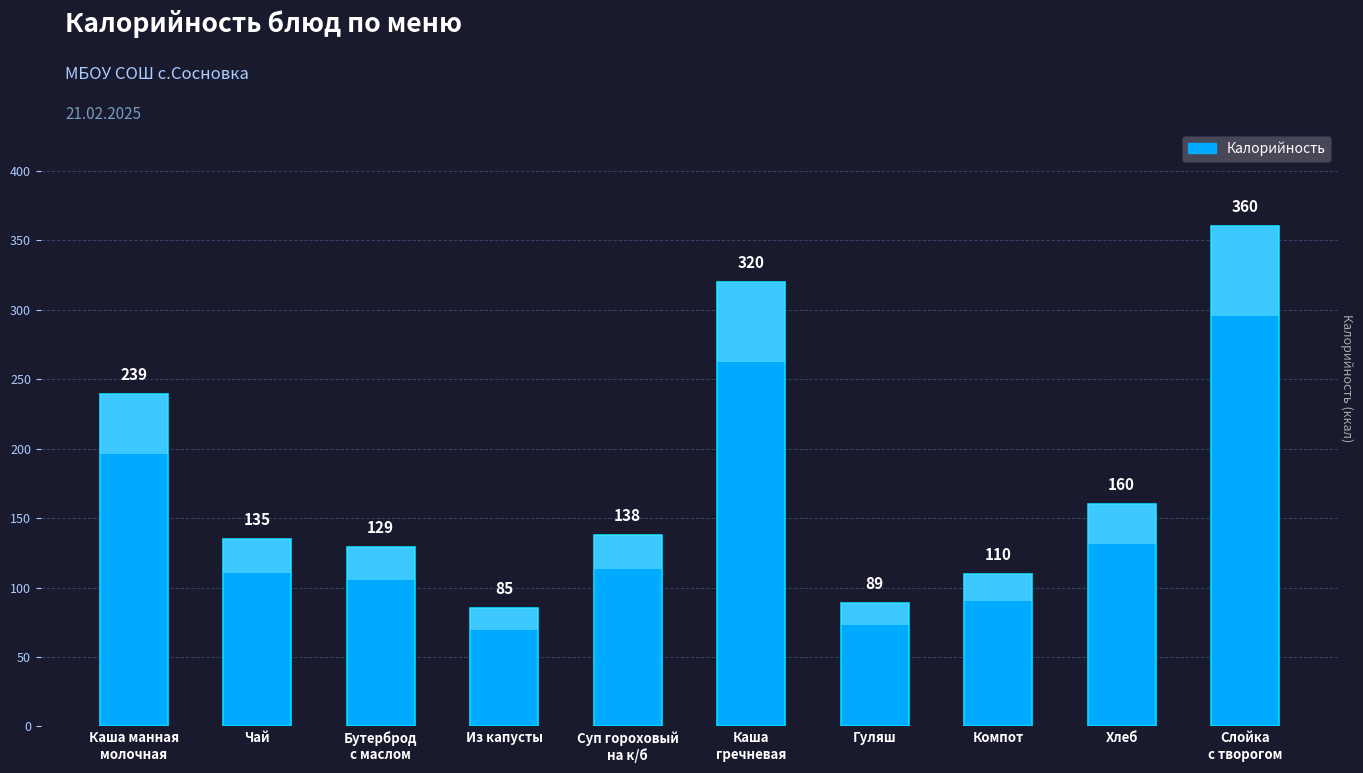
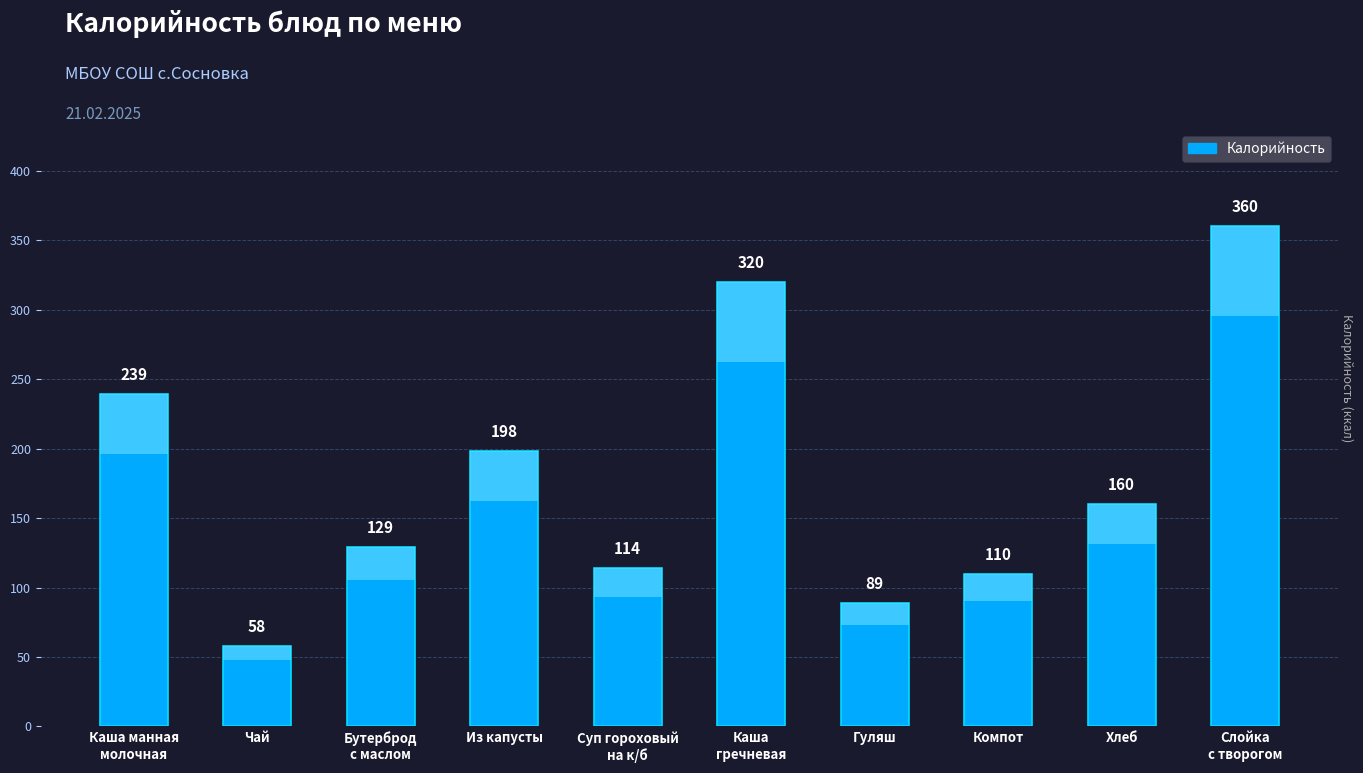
  {
    "Калорийность": {
      "Каша манная молочная": 239,
-     "Чай": 135,
+     "Чай": 58,
      "Бутерброд с маслом": 129,
-     "Из капусты": 85,
-     "Суп гороховый на к/б": 138,
+     "Из капусты": 198,
+     "Суп гороховый на к/б": 114,
      "Каша гречневая": 320,
      "Гуляш": 89,
      "Компот": 110,
      "Хлеб": 160,
      "Слойка с творогом": 360
    }
  }
